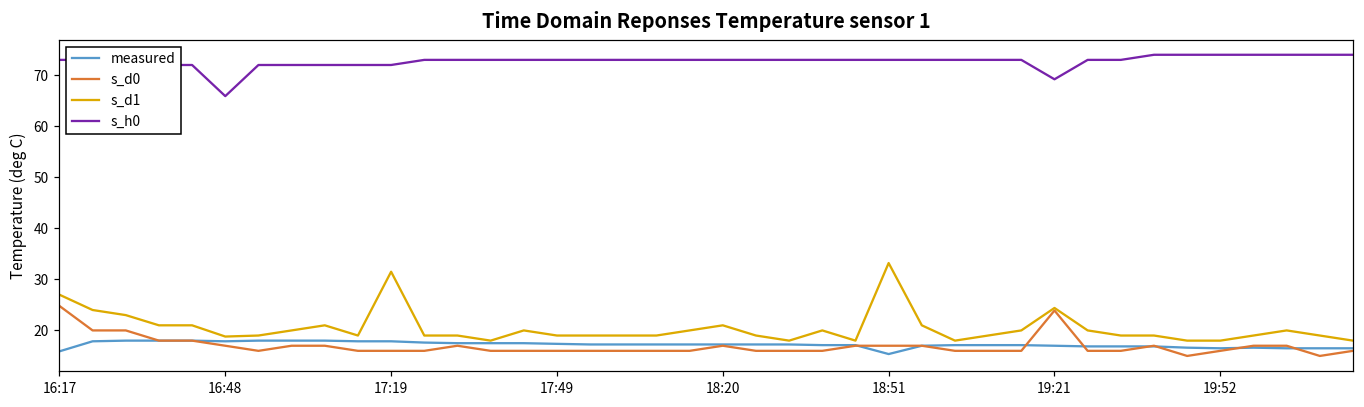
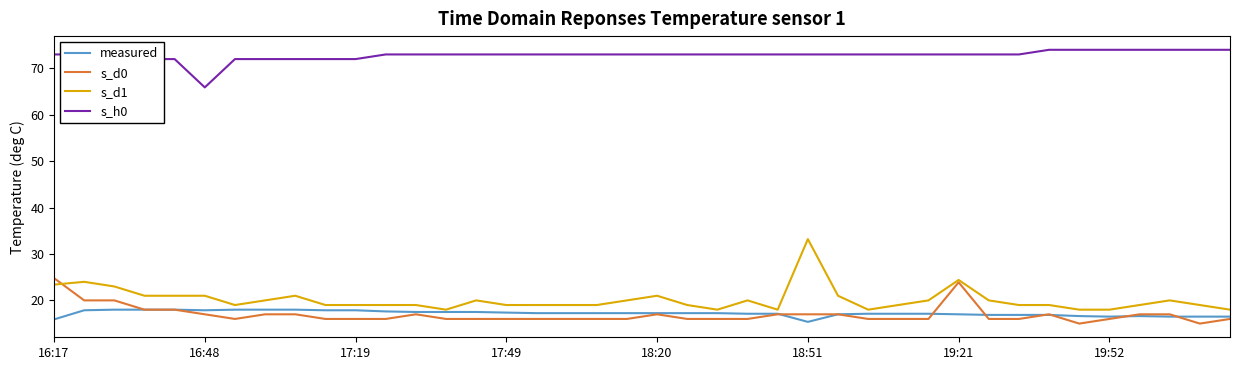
  {
    "measured": {
      "16:17": 16,
      "16:48": 18,
      "17:19": 18,
      "17:49": 17,
      "18:51": 15,
      "19:21": 17
    },
    "s_d0": {
      "16:17": 25,
      "16:48": 17,
      "17:19": 16,
      "17:49": 16,
      "18:51": 17
    },
    "s_d1": {
-     "16:17": 27,
-     "16:48": 19,
-     "17:19": 32,
+     "16:17": 23,
+     "16:48": 21,
+     "17:19": 19,
      "17:49": 19,
      "18:20": 21,
      "18:51": 33,
      "19:52": 18
    },
    "s_h0": {
      "16:17": 73,
      "16:48": 66,
      "17:19": 72,
      "17:49": 73,
      "18:20": 73,
      "18:51": 73,
-     "19:21": 69,
+     "19:21": 73,
      "19:52": 74
    }
  }
